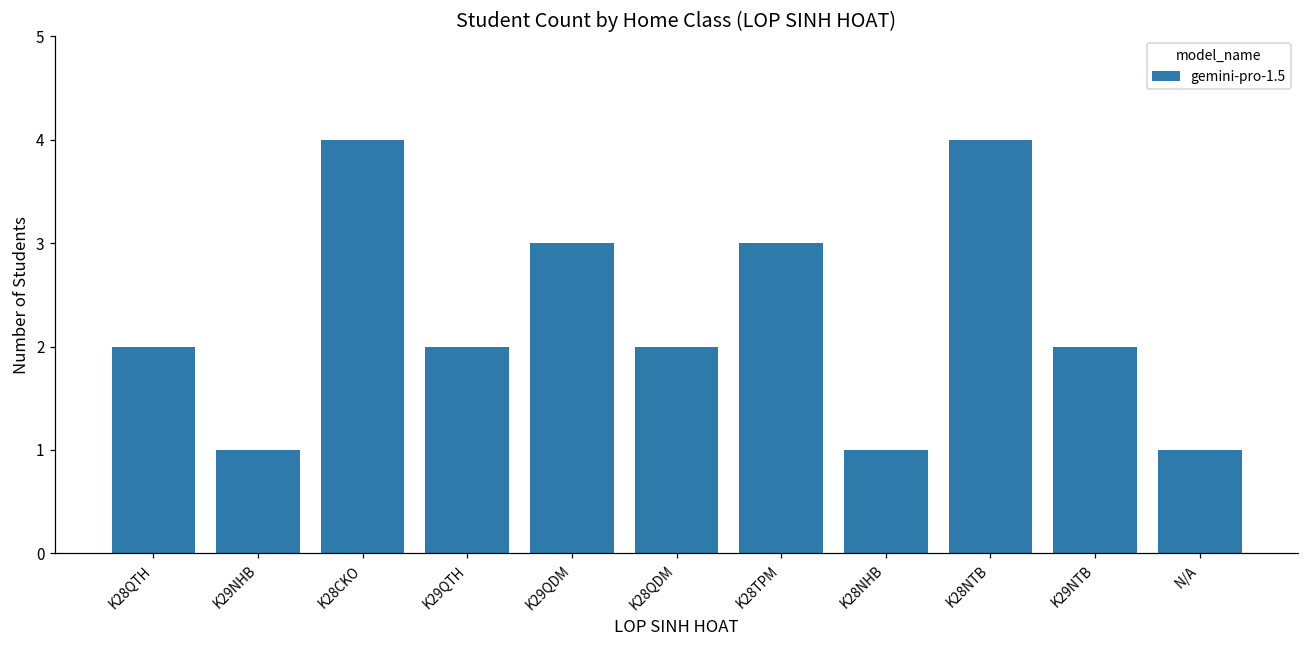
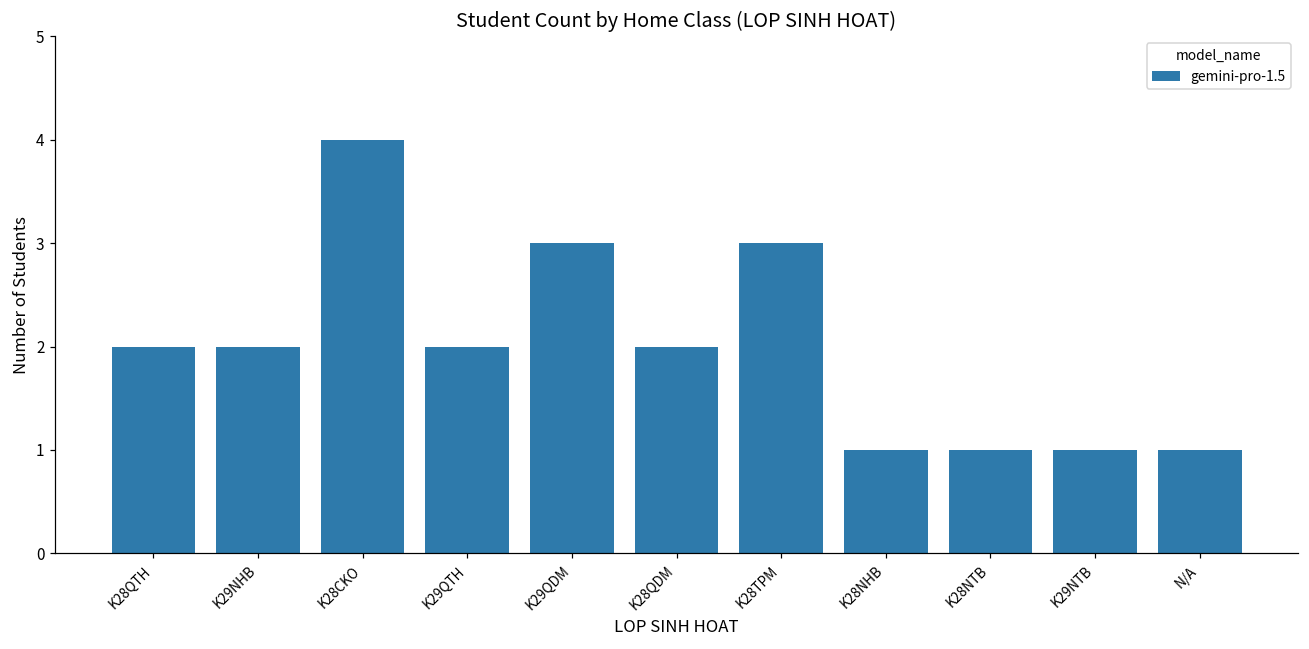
  {
    "K28QTH": 2,
-   "K29NHB": 1,
+   "K29NHB": 2,
    "K28CKO": 4,
    "K29QTH": 2,
    "K29QDM": 3,
    "K28QDM": 2,
    "K28TPM": 3,
    "K28NHB": 1,
-   "K28NTB": 4,
-   "K29NTB": 2,
+   "K28NTB": 1,
+   "K29NTB": 1,
    "N/A": 1
  }
